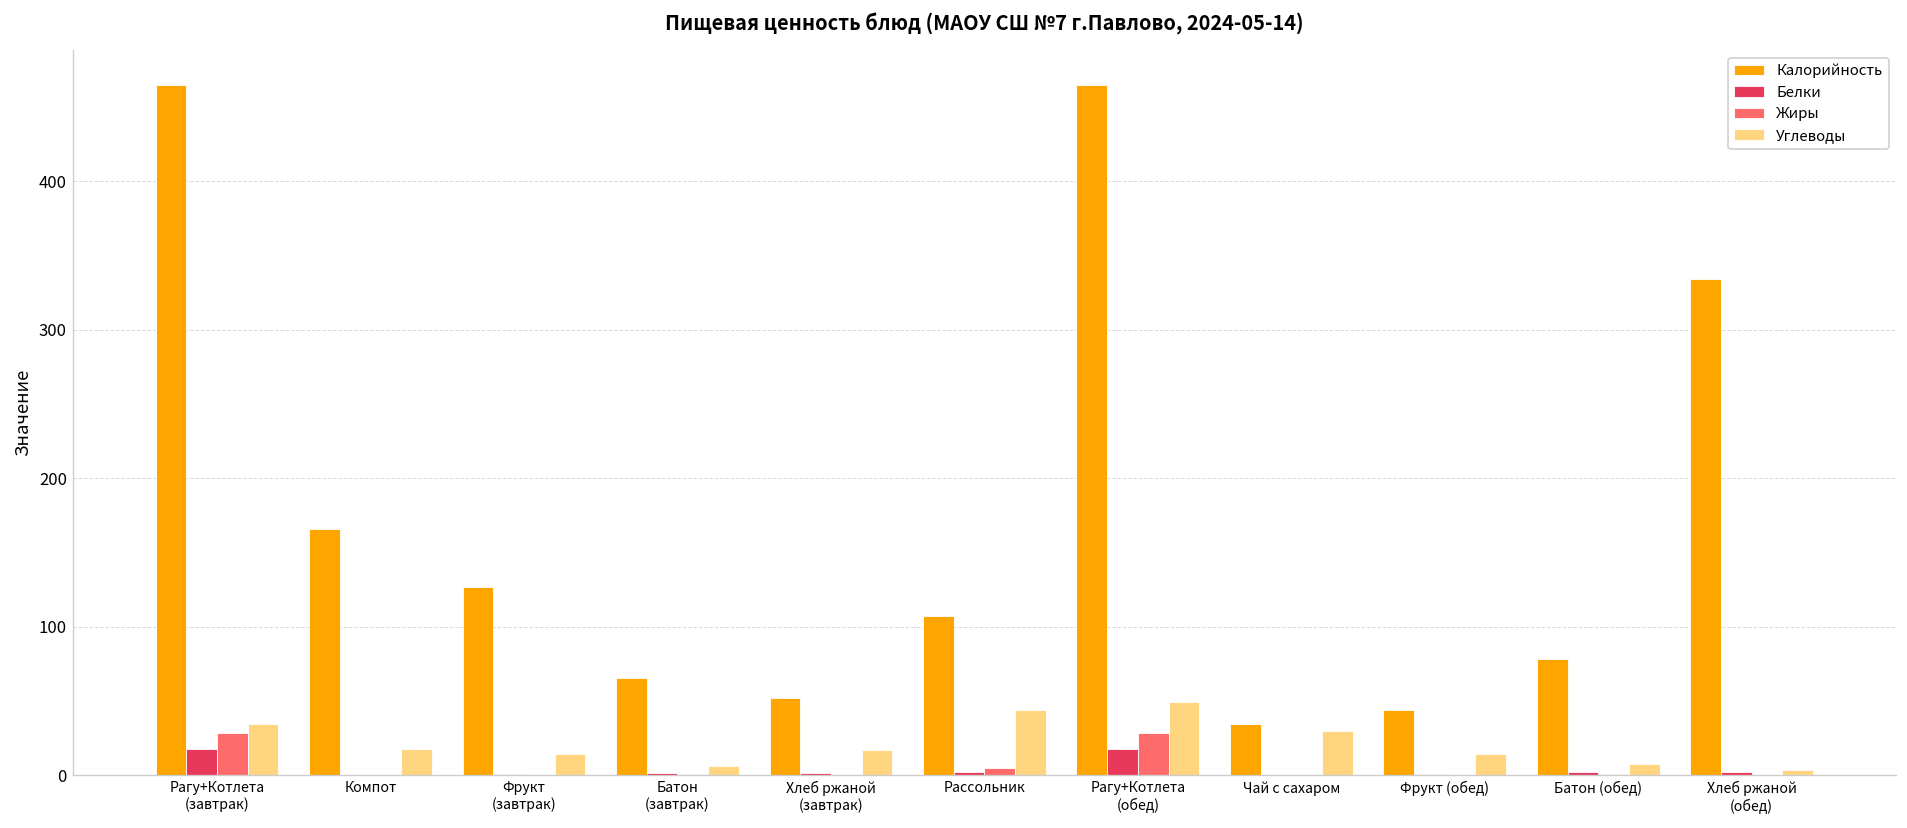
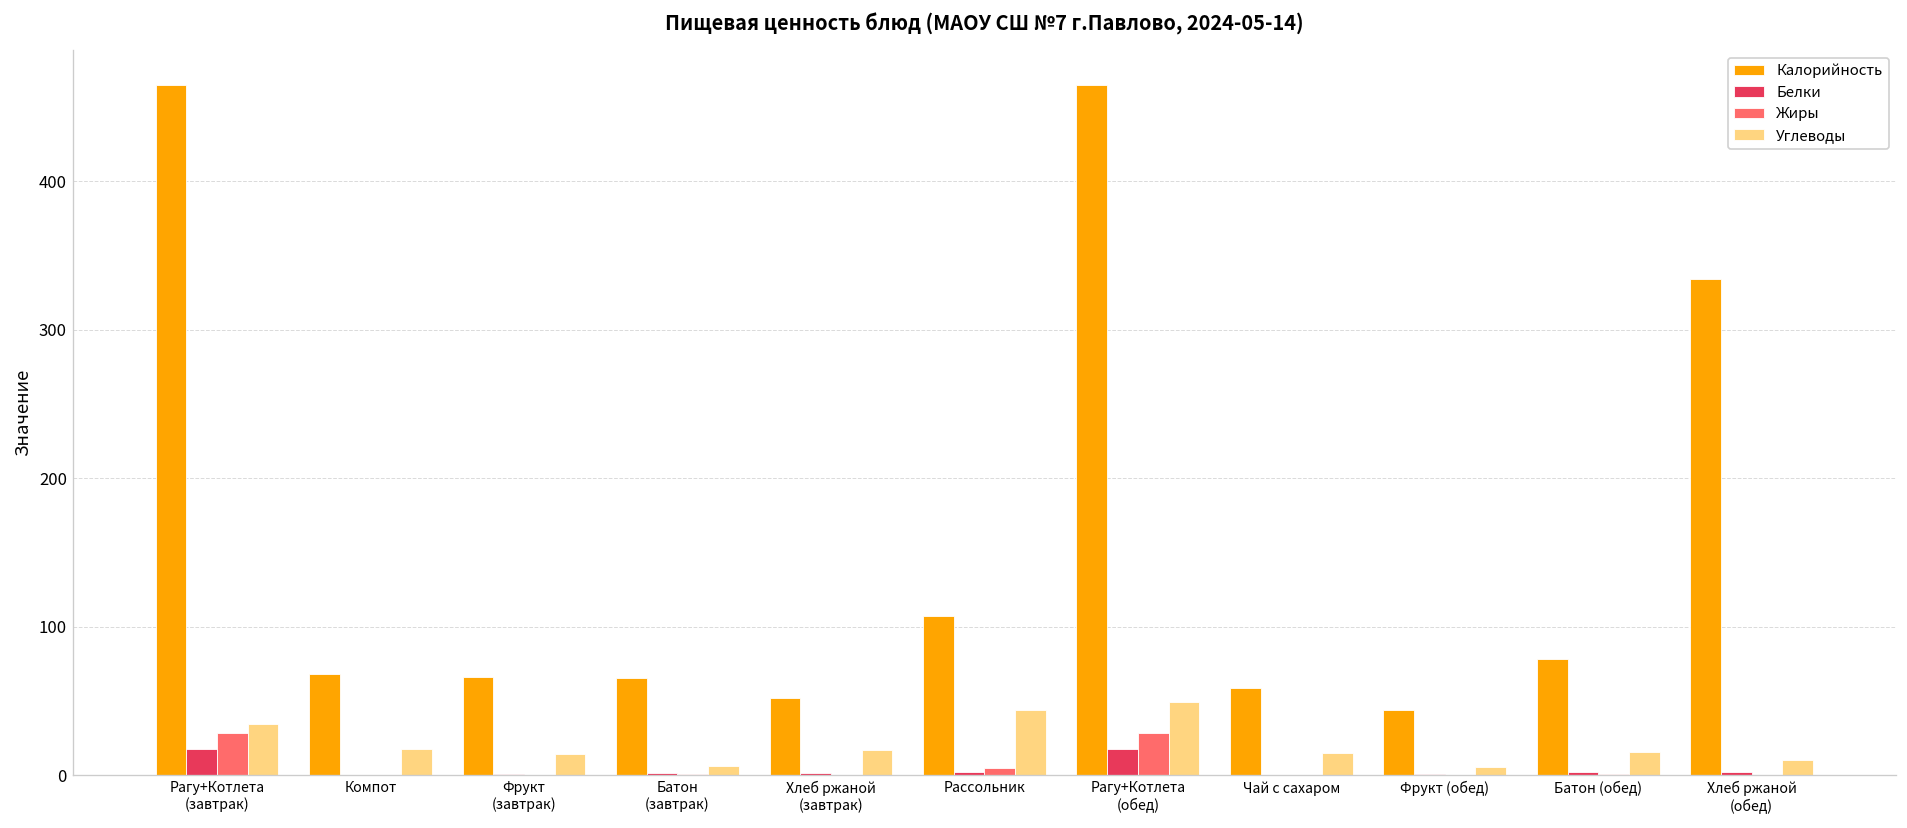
  {
    "Калорийность": {
      "Рагу+Котлета (завтрак)": 465,
-     "Компот": 166,
-     "Фрукт (завтрак)": 127,
+     "Компот": 68,
+     "Фрукт (завтрак)": 66,
      "Батон (завтрак)": 66,
      "Хлеб ржаной (завтрак)": 52,
      "Рассольник": 107,
      "Рагу+Котлета (обед)": 465,
-     "Чай с сахаром": 34,
+     "Чай с сахаром": 59,
      "Фрукт (обед)": 44,
      "Батон (обед)": 79,
      "Хлеб ржаной (обед)": 334
    },
    "Углеводы": {
      "Рагу+Котлета (завтрак)": 35,
      "Компот": 18,
      "Фрукт (завтрак)": 15,
      "Батон (завтрак)": 6,
      "Хлеб ржаной (завтрак)": 17,
      "Рассольник": 44,
      "Рагу+Котлета (обед)": 49,
-     "Чай с сахаром": 30,
-     "Фрукт (обед)": 15,
-     "Батон (обед)": 8,
-     "Хлеб ржаной (обед)": 3
+     "Чай с сахаром": 15,
+     "Фрукт (обед)": 6,
+     "Батон (обед)": 15,
+     "Хлеб ржаной (обед)": 10
    }
  }
